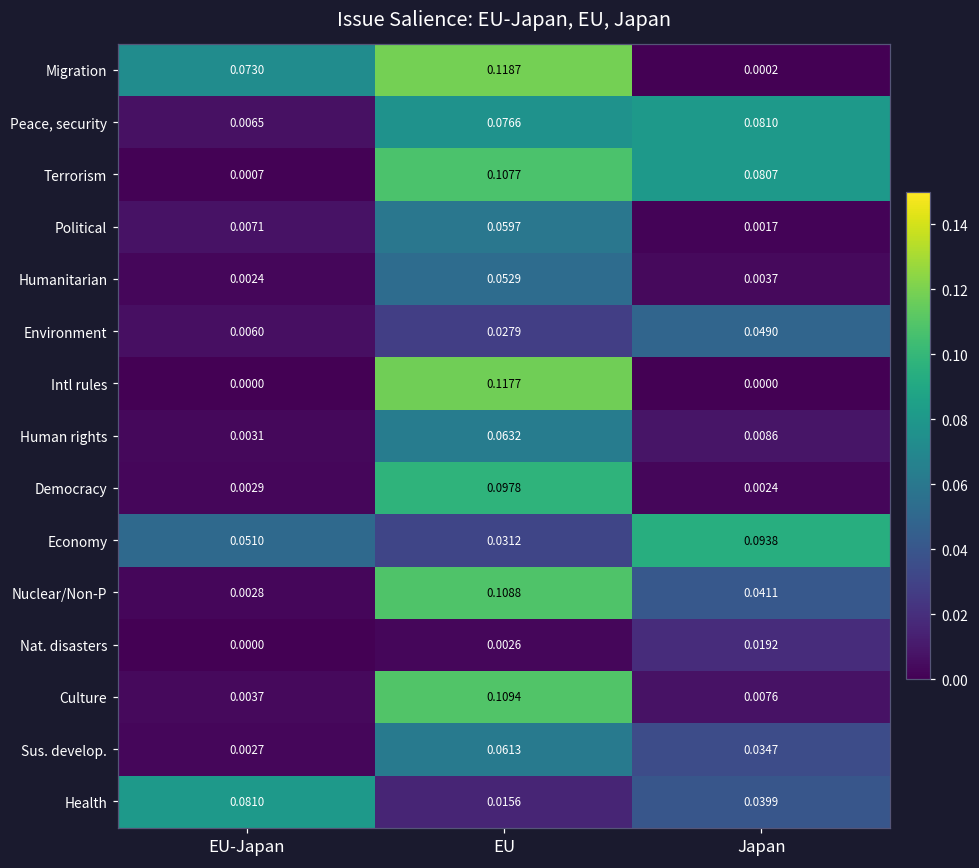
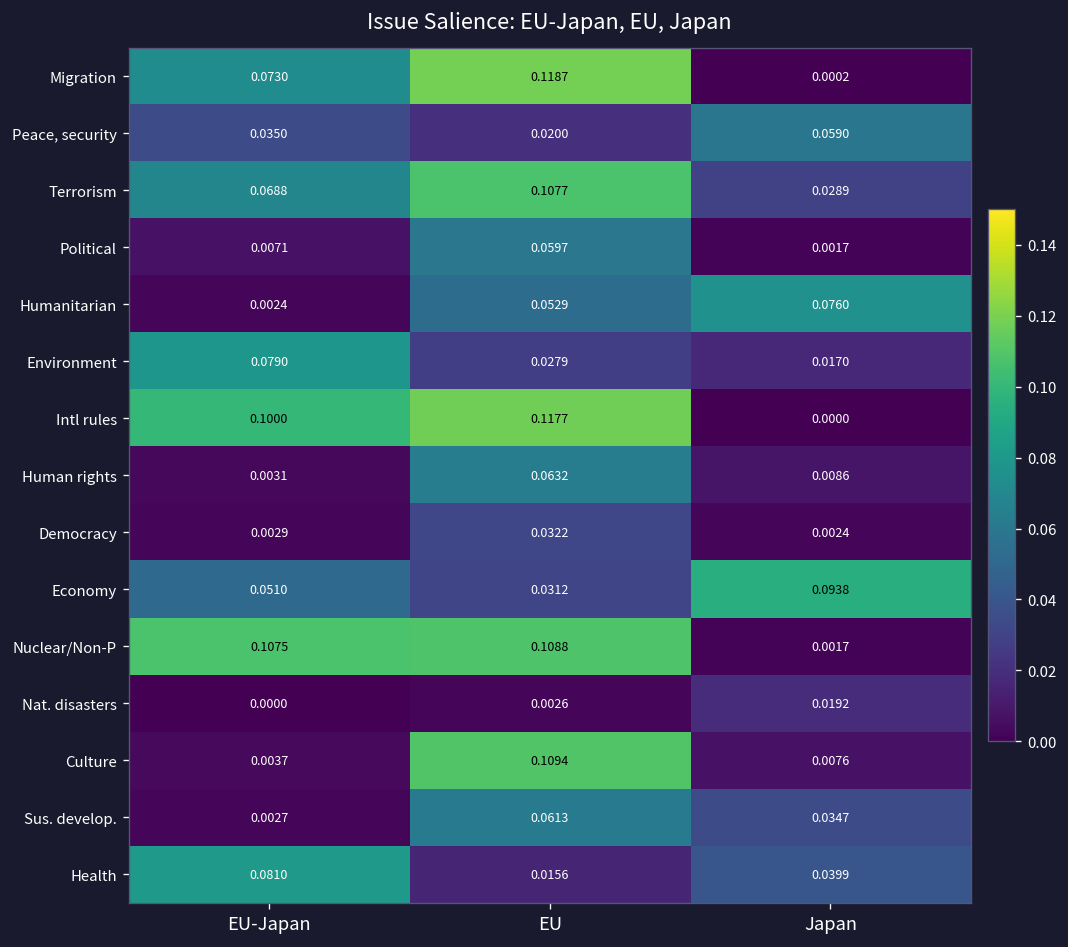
  {
    "Migration": {
      "EU-Japan": 0.0730,
      "EU": 0.1187,
      "Japan": 0.0002
    },
    "Peace, security": {
-     "EU-Japan": 0.0065,
-     "EU": 0.0766,
-     "Japan": 0.0810
+     "EU-Japan": 0.0350,
+     "EU": 0.0200,
+     "Japan": 0.0590
    },
    "Terrorism": {
-     "EU-Japan": 0.0007,
+     "EU-Japan": 0.0688,
      "EU": 0.1077,
-     "Japan": 0.0807
+     "Japan": 0.0289
    },
    "Political": {
      "EU-Japan": 0.0071,
      "EU": 0.0597,
      "Japan": 0.0017
    },
    "Humanitarian": {
      "EU-Japan": 0.0024,
      "EU": 0.0529,
-     "Japan": 0.0037
+     "Japan": 0.0760
    },
    "Environment": {
-     "EU-Japan": 0.0060,
+     "EU-Japan": 0.0790,
      "EU": 0.0279,
-     "Japan": 0.0490
+     "Japan": 0.0170
    },
    "Intl rules": {
-     "EU-Japan": 0.0000,
+     "EU-Japan": 0.1000,
      "EU": 0.1177,
      "Japan": 0.0000
    },
    "Human rights": {
      "EU-Japan": 0.0031,
      "EU": 0.0632,
      "Japan": 0.0086
    },
    "Democracy": {
      "EU-Japan": 0.0029,
-     "EU": 0.0978,
+     "EU": 0.0322,
      "Japan": 0.0024
    },
    "Economy": {
      "EU-Japan": 0.0510,
      "EU": 0.0312,
      "Japan": 0.0938
    },
    "Nuclear/Non-P": {
-     "EU-Japan": 0.0028,
+     "EU-Japan": 0.1075,
      "EU": 0.1088,
-     "Japan": 0.0411
+     "Japan": 0.0017
    },
    "Nat. disasters": {
      "EU-Japan": 0.0000,
      "EU": 0.0026,
      "Japan": 0.0192
    },
    "Culture": {
      "EU-Japan": 0.0037,
      "EU": 0.1094,
      "Japan": 0.0076
    },
    "Sus. develop.": {
      "EU-Japan": 0.0027,
      "EU": 0.0613,
      "Japan": 0.0347
    },
    "Health": {
      "EU-Japan": 0.0810,
      "EU": 0.0156,
      "Japan": 0.0399
    }
  }
